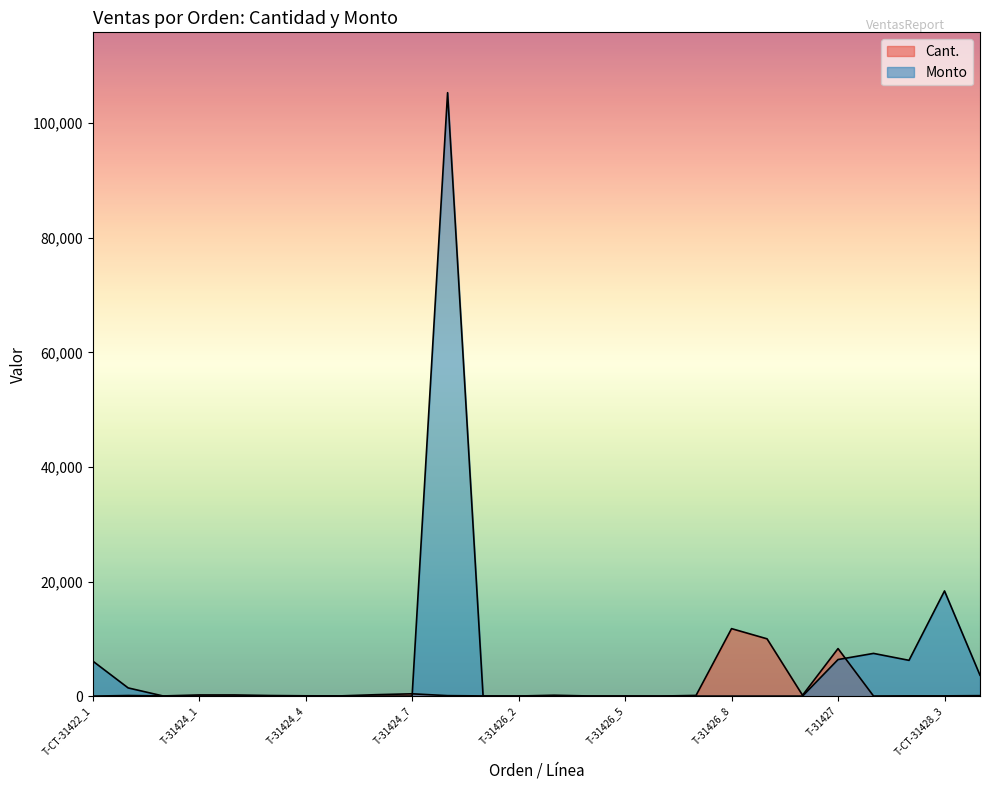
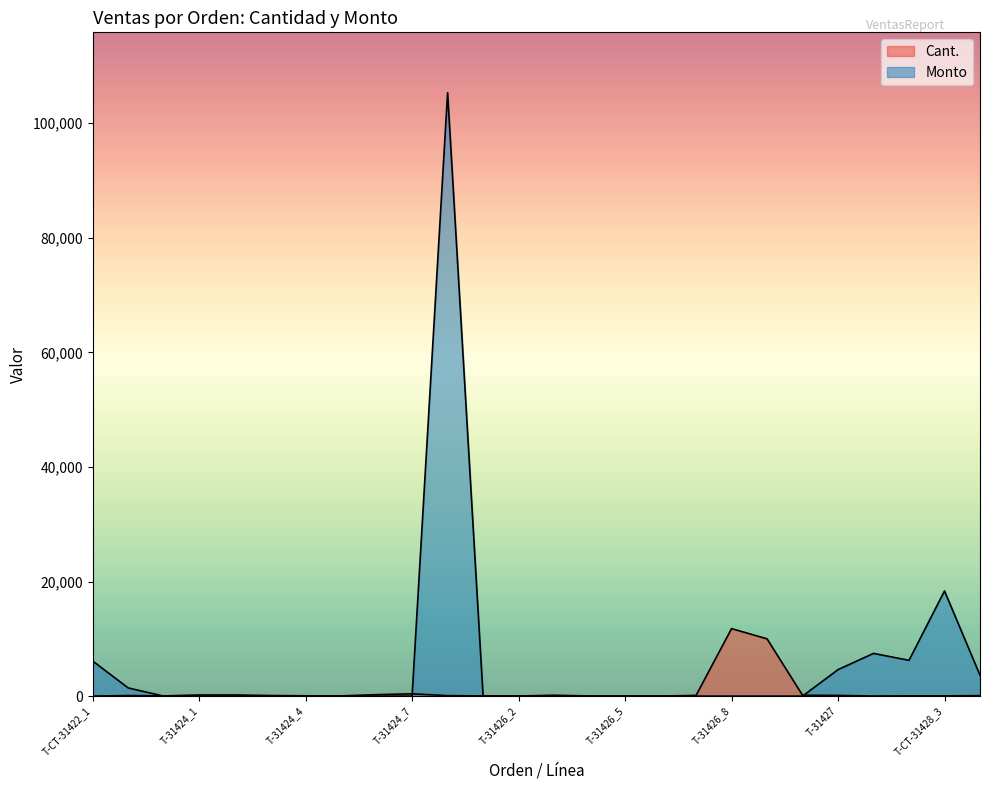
  {
    "Cant.": {
      "T-CT-31422_1": "0",
      "T-31426_8": "12,000",
-     "T-31427": "8,000",
+     "T-31427": "0",
      "T-CT-31428_3": "0"
    },
    "Monto": {
      "T-CT-31422_1": "6,000",
      "T-31426_8": "0",
-     "T-31427": "6,000",
+     "T-31427": "5,000",
      "T-CT-31428_3": "18,000"
    }
  }
